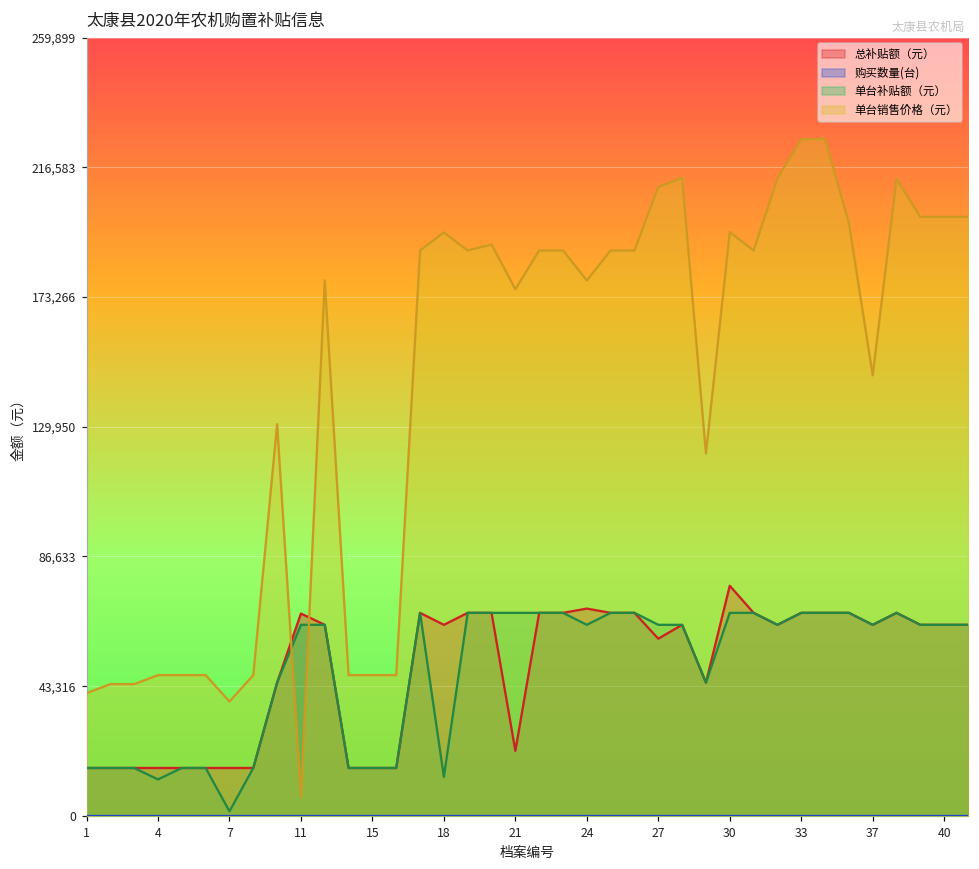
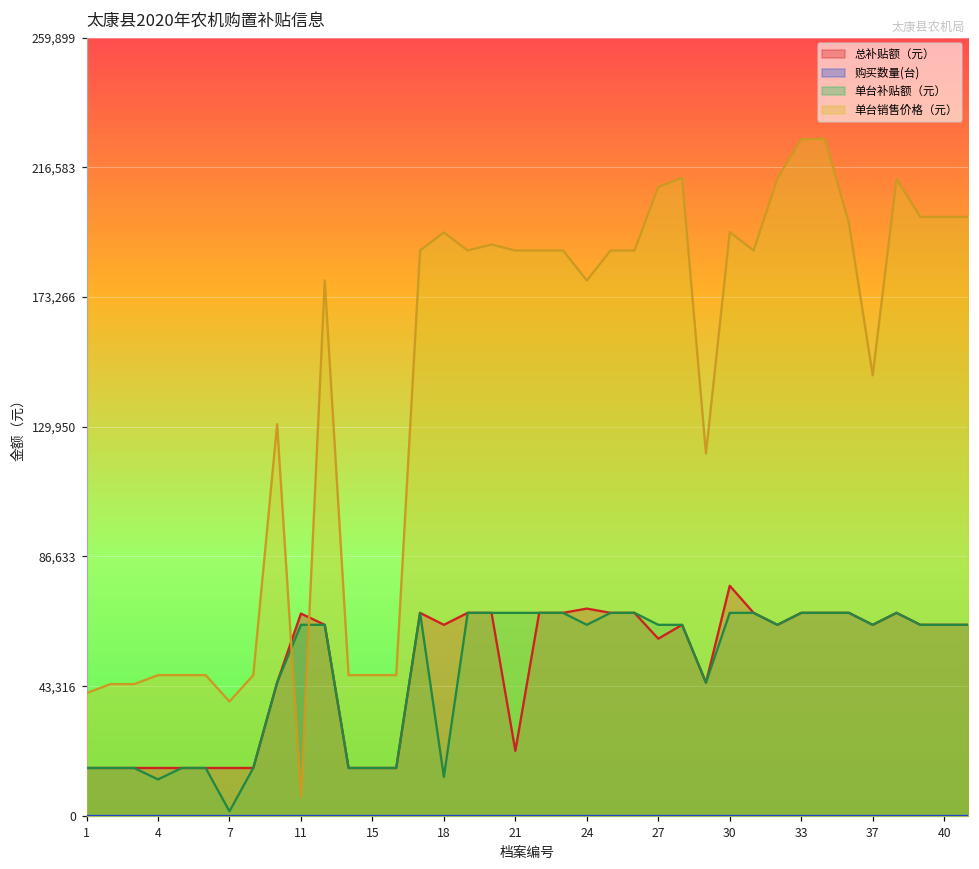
  {
    "总补贴额（元）": {
      "4": "16,000",
      "7": "16,000",
      "11": "68,000",
      "18": "64,000",
      "21": "22,000",
      "24": "69,000",
      "27": "59,000",
      "30": "77,000"
    },
    "购买数量(台)": {
      "1": "0",
      "4": "0",
      "7": "0",
      "11": "0",
      "15": "0",
      "18": "0",
      "21": "0",
      "24": "0",
      "27": "0",
      "30": "0",
      "33": "0",
      "37": "0",
      "40": "0"
    },
    "单台补贴额（元）": {
      "4": "12,000",
      "7": "2,000",
      "11": "64,000",
      "18": "13,000",
      "21": "68,000",
      "24": "64,000",
      "27": "64,000",
      "30": "68,000"
    },
    "单台销售价格（元）": {
      "1": "41,000",
      "4": "47,000",
      "7": "38,000",
      "11": "6,000",
      "15": "47,000",
      "18": "195,000",
-     "21": "176,000",
+     "21": "189,000",
      "24": "179,000",
      "27": "210,000",
      "30": "195,000",
      "33": "226,000",
      "37": "147,000",
      "40": "200,000"
    }
  }
